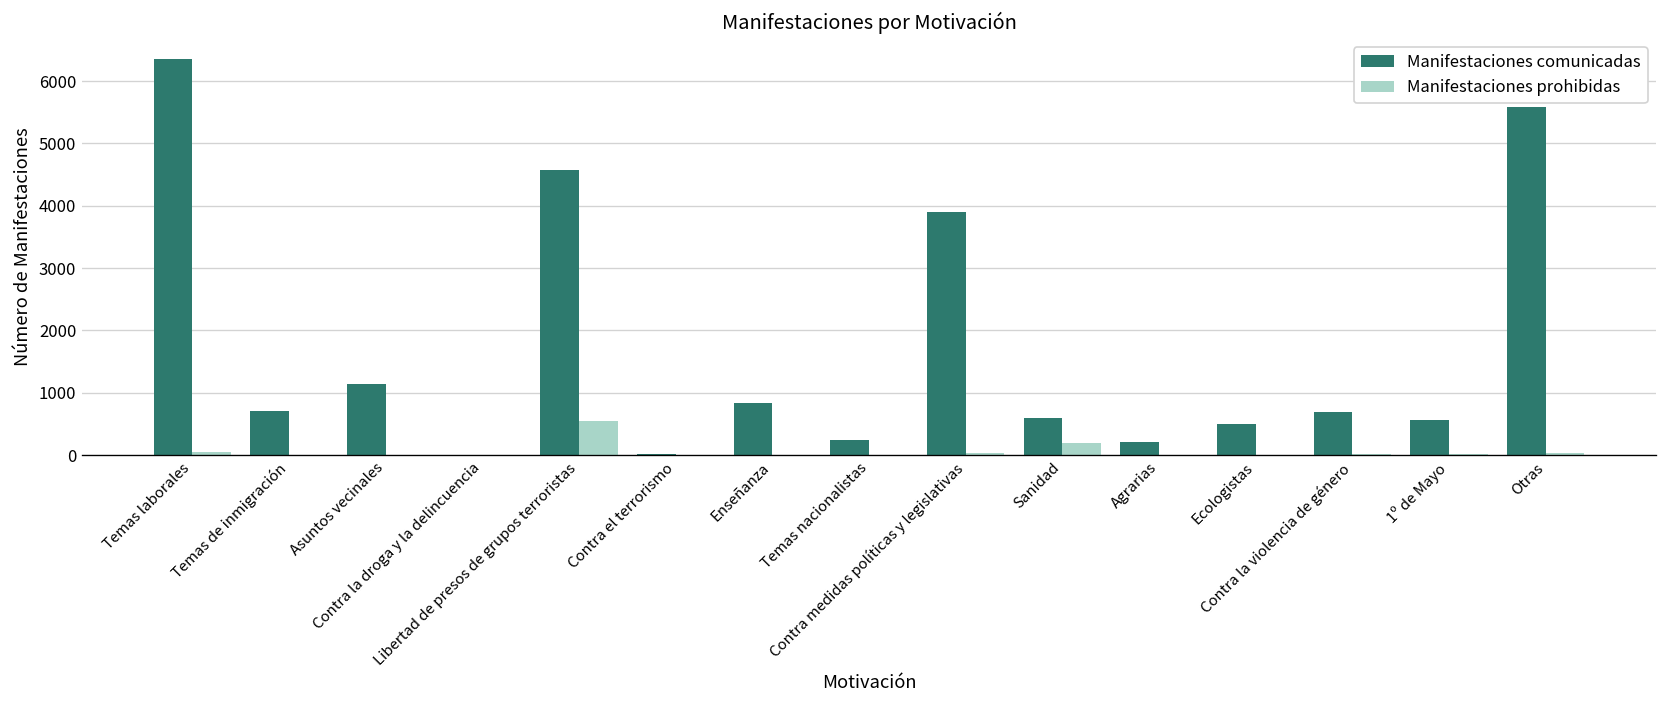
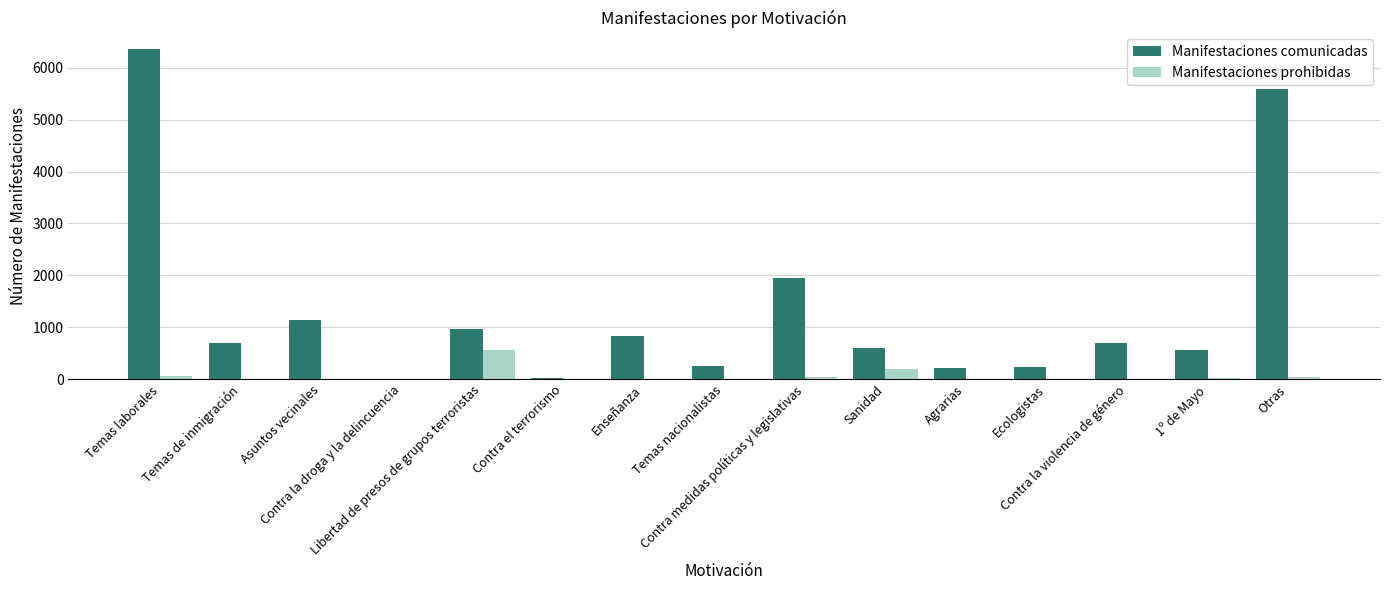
  {
    "Manifestaciones comunicadas": {
      "Temas laborales": 6400,
      "Temas de inmigración": 700,
      "Asuntos vecinales": 1100,
-     "Libertad de presos de grupos terroristas": 4600,
+     "Libertad de presos de grupos terroristas": 1000,
      "Enseñanza": 800,
      "Temas nacionalistas": 200,
-     "Contra medidas políticas y legislativas": 3900,
+     "Contra medidas políticas y legislativas": 1900,
      "Sanidad": 600,
      "Agrarias": 200,
-     "Ecologistas": 500,
+     "Ecologistas": 200,
      "Contra la violencia de género": 700,
      "1º de Mayo": 600,
      "Otras": 5600
    },
    "Manifestaciones prohibidas": {
      "Temas laborales": 100,
      "Contra la droga y la delincuencia": 0,
      "Libertad de presos de grupos terroristas": 600,
      "Contra el terrorismo": 0,
      "Temas nacionalistas": 0,
      "Sanidad": 200
    }
  }
